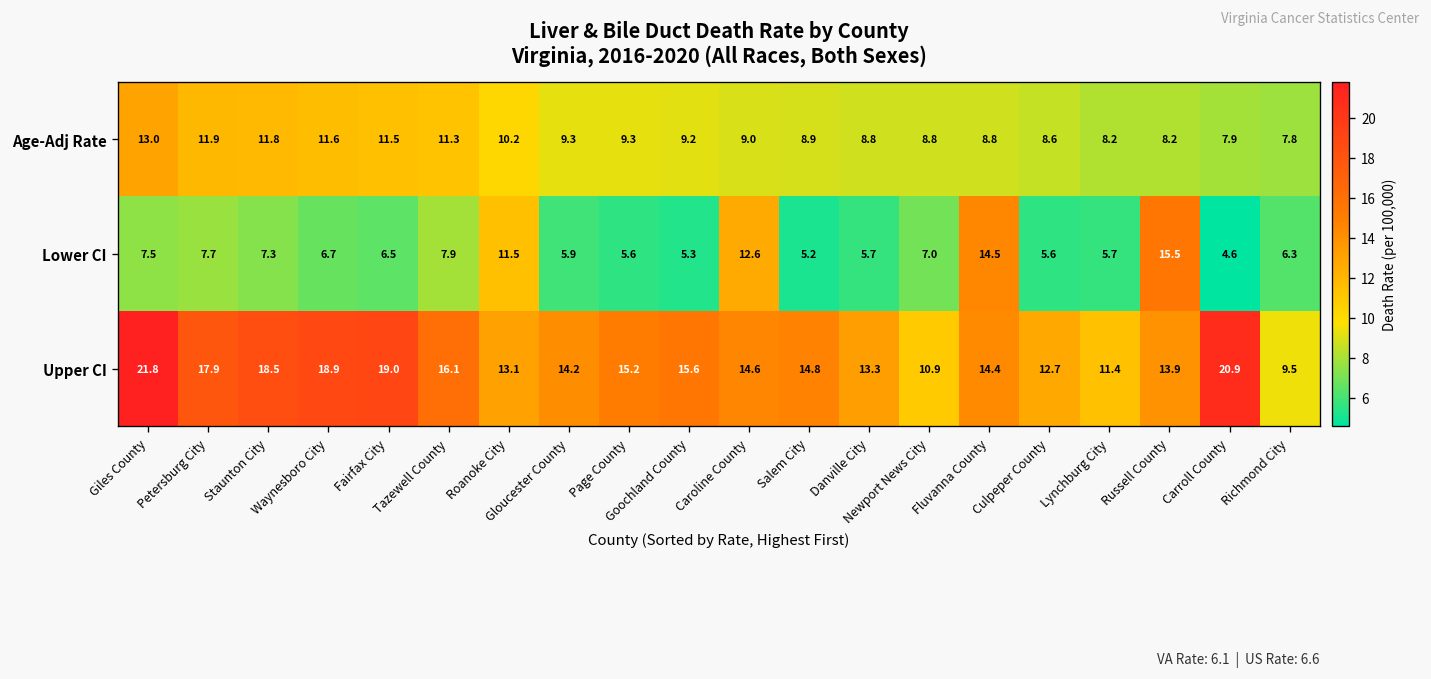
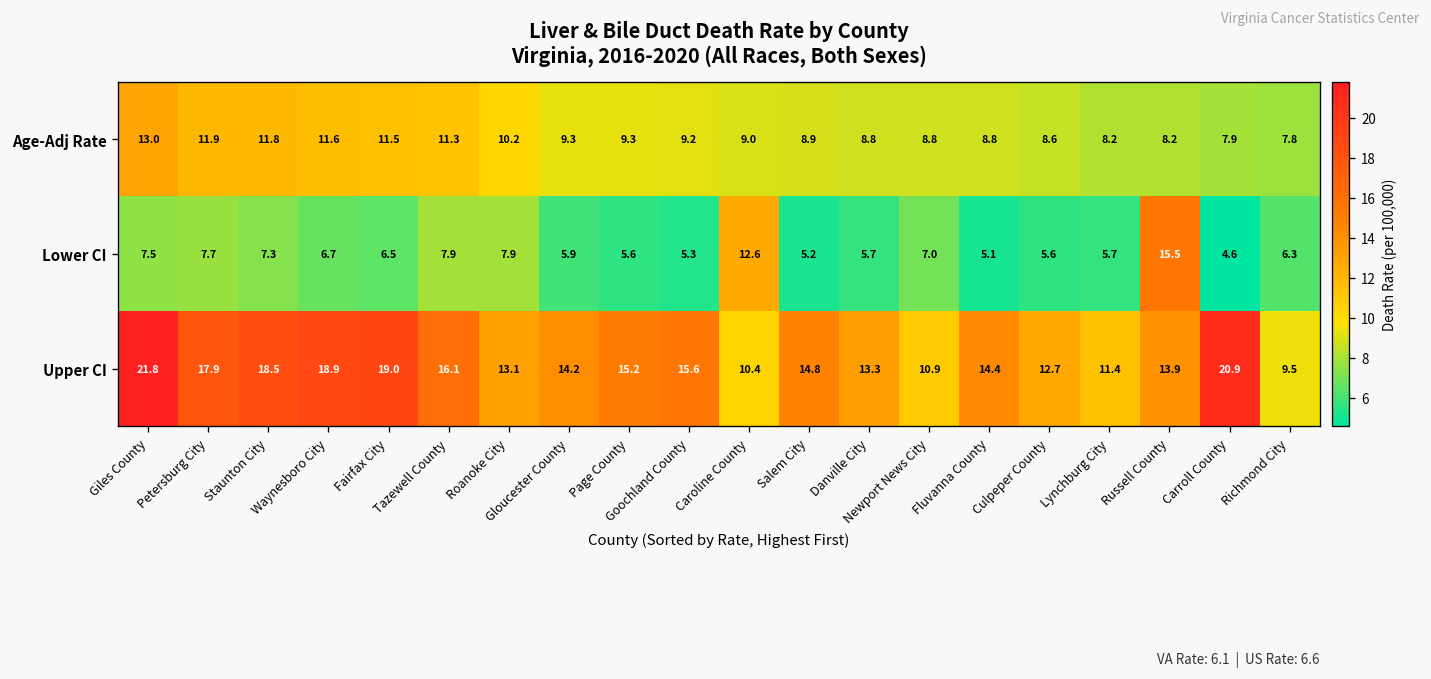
  {
    "Age-Adj Rate": {
      "Giles County": 13.0,
      "Petersburg City": 11.9,
      "Staunton City": 11.8,
      "Waynesboro City": 11.6,
      "Fairfax City": 11.5,
      "Tazewell County": 11.3,
      "Roanoke City": 10.2,
      "Gloucester County": 9.3,
      "Page County": 9.3,
      "Goochland County": 9.2,
      "Caroline County": 9.0,
      "Salem City": 8.9,
      "Danville City": 8.8,
      "Newport News City": 8.8,
      "Fluvanna County": 8.8,
      "Culpeper County": 8.6,
      "Lynchburg City": 8.2,
      "Russell County": 8.2,
      "Carroll County": 7.9,
      "Richmond City": 7.8
    },
    "Lower CI": {
      "Giles County": 7.5,
      "Petersburg City": 7.7,
      "Staunton City": 7.3,
      "Waynesboro City": 6.7,
      "Fairfax City": 6.5,
      "Tazewell County": 7.9,
-     "Roanoke City": 11.5,
+     "Roanoke City": 7.9,
      "Gloucester County": 5.9,
      "Page County": 5.6,
      "Goochland County": 5.3,
      "Caroline County": 12.6,
      "Salem City": 5.2,
      "Danville City": 5.7,
      "Newport News City": 7.0,
-     "Fluvanna County": 14.5,
+     "Fluvanna County": 5.1,
      "Culpeper County": 5.6,
      "Lynchburg City": 5.7,
      "Russell County": 15.5,
      "Carroll County": 4.6,
      "Richmond City": 6.3
    },
    "Upper CI": {
      "Giles County": 21.8,
      "Petersburg City": 17.9,
      "Staunton City": 18.5,
      "Waynesboro City": 18.9,
      "Fairfax City": 19.0,
      "Tazewell County": 16.1,
      "Roanoke City": 13.1,
      "Gloucester County": 14.2,
      "Page County": 15.2,
      "Goochland County": 15.6,
-     "Caroline County": 14.6,
+     "Caroline County": 10.4,
      "Salem City": 14.8,
      "Danville City": 13.3,
      "Newport News City": 10.9,
      "Fluvanna County": 14.4,
      "Culpeper County": 12.7,
      "Lynchburg City": 11.4,
      "Russell County": 13.9,
      "Carroll County": 20.9,
      "Richmond City": 9.5
    }
  }
